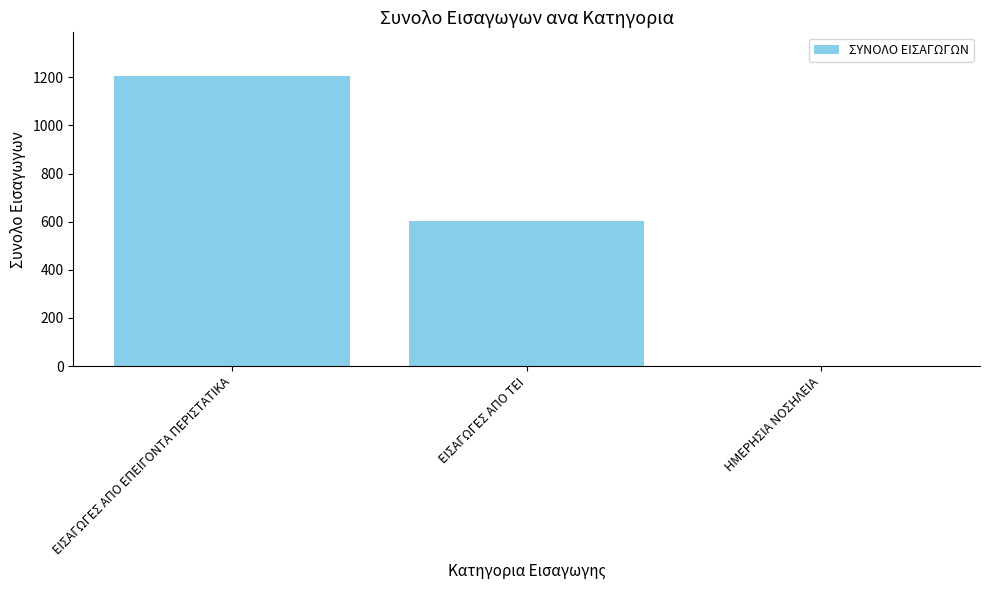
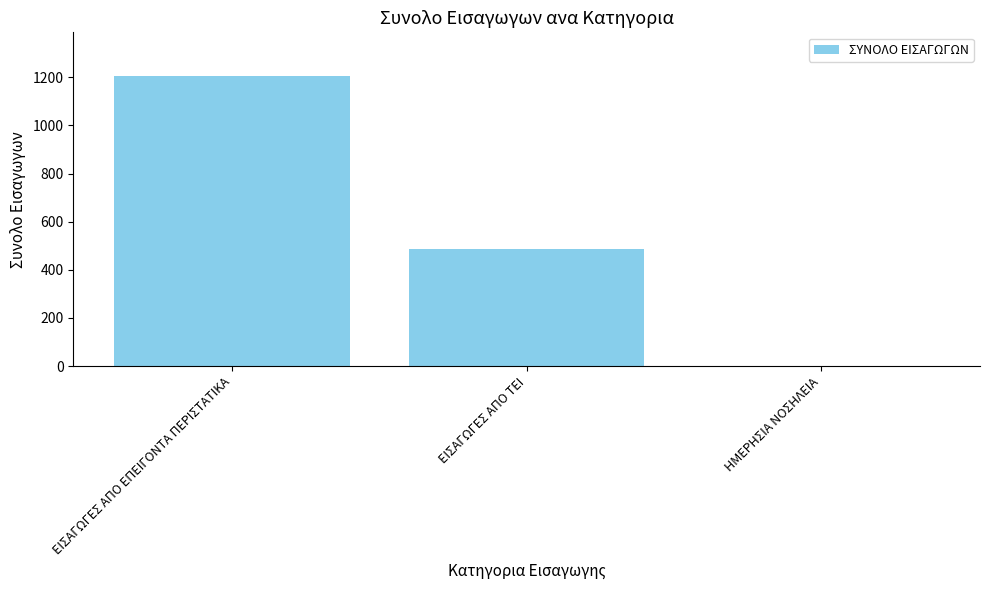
  {
    "ΕΙΣΑΓΩΓΕΣ ΑΠΟ ΕΠΕΙΓΟΝΤΑ ΠΕΡΙΣΤΑΤΙΚΑ": 1210,
-   "ΕΙΣΑΓΩΓΕΣ ΑΠΟ ΤΕΙ": 600,
+   "ΕΙΣΑΓΩΓΕΣ ΑΠΟ ΤΕΙ": 490,
    "ΗΜΕΡΗΣΙΑ ΝΟΣΗΛΕΙΑ": 0
  }
